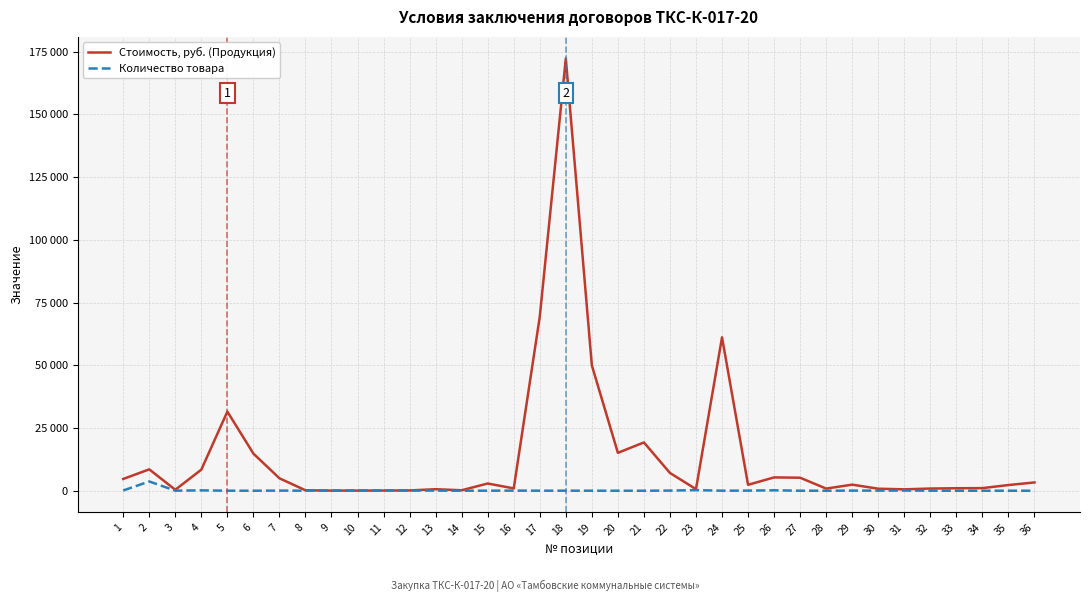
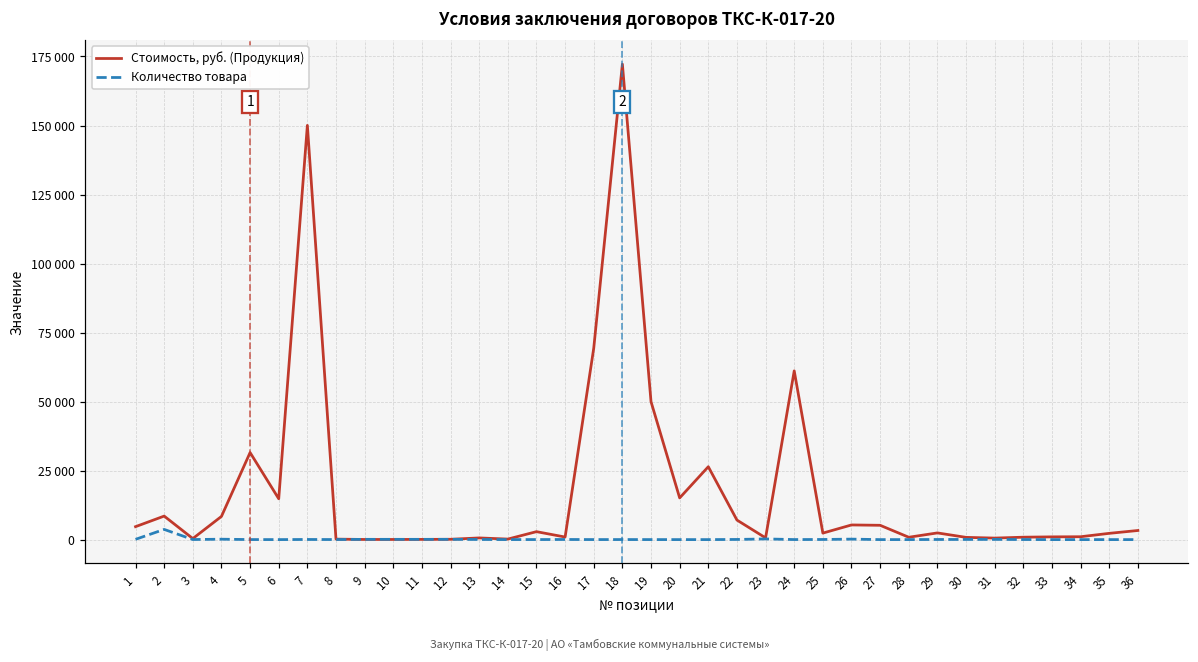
  {
    "Стоимость, руб. (Продукция)": {
      "1": 5000,
      "2": 9000,
      "4": 8000,
      "5": 32000,
      "6": 15000,
-     "7": 5000,
+     "7": 150000,
      "15": 3000,
      "17": 69000,
      "18": 172000,
      "19": 50000,
      "20": 15000,
-     "21": 19000,
+     "21": 26000,
      "22": 7000,
      "24": 61000,
      "25": 2000,
      "26": 5000,
      "27": 5000,
      "29": 2000,
      "34": 1000,
      "35": 2000,
      "36": 3000
    },
    "Количество товара": {
      "1": 0,
      "2": 4000,
      "4": 0,
      "5": 0,
      "6": 0,
      "7": 0,
      "15": 0,
      "17": 0,
      "18": 0,
      "19": 0,
      "20": 0,
      "21": 0,
      "22": 0,
      "24": 0,
      "25": 0,
      "26": 0,
      "27": 0,
      "29": 0,
      "34": 0,
      "35": 0,
      "36": 0
    }
  }
